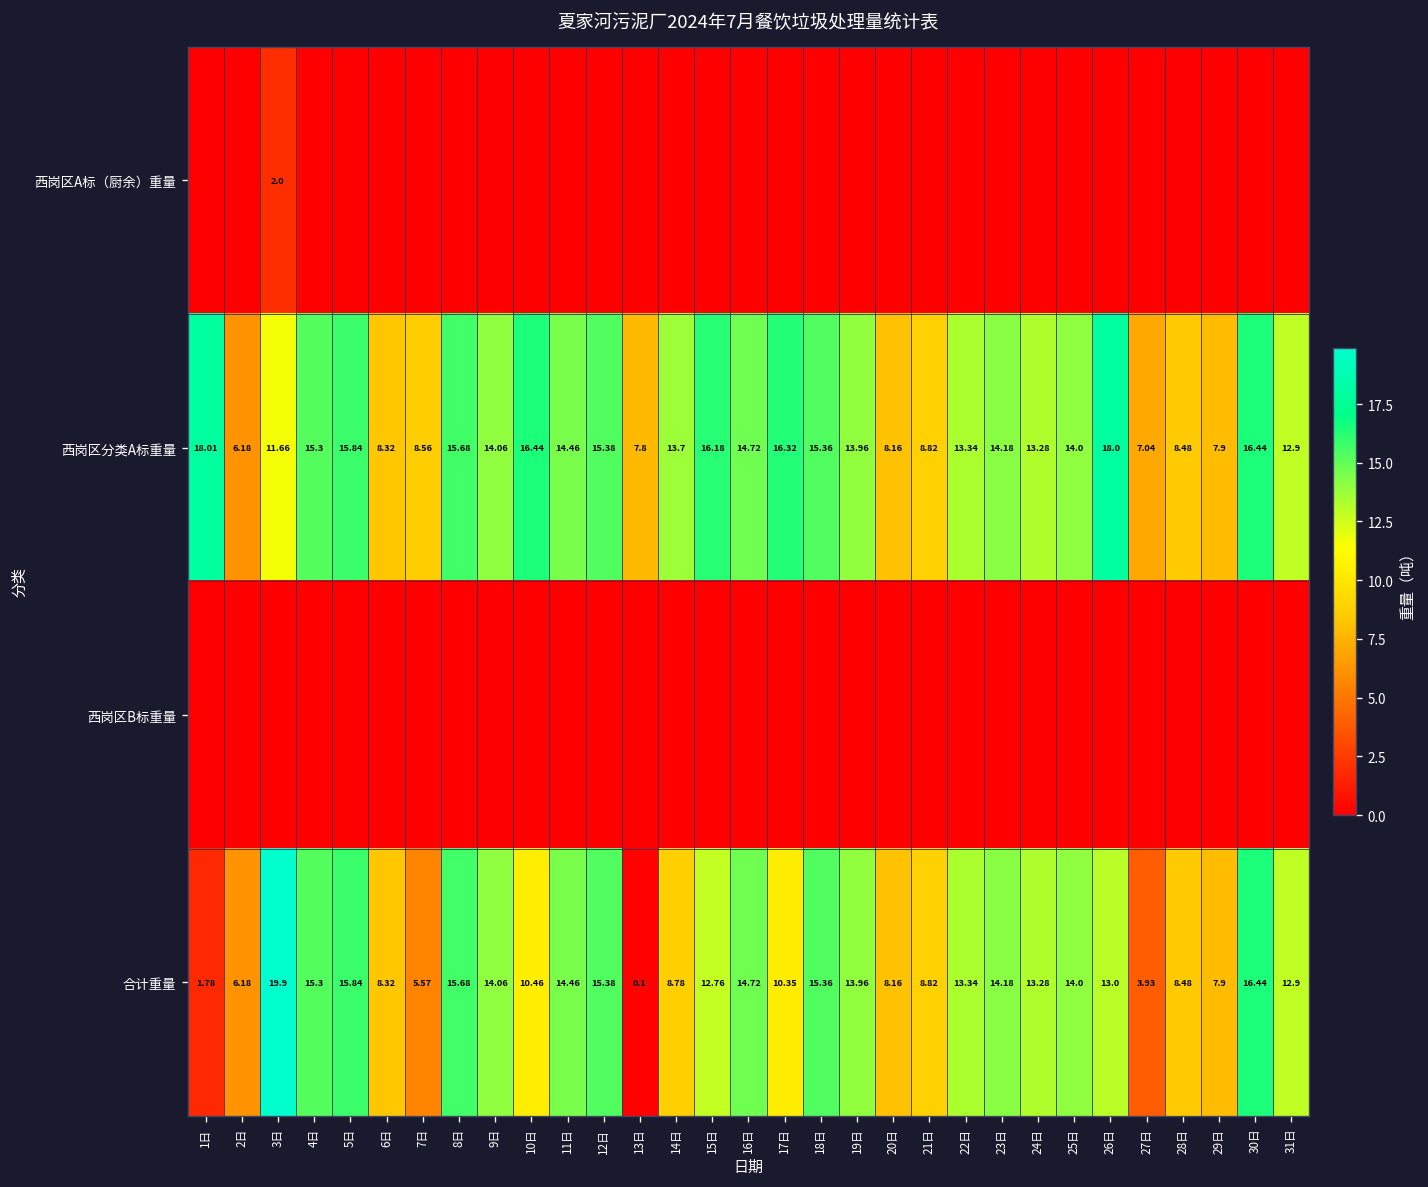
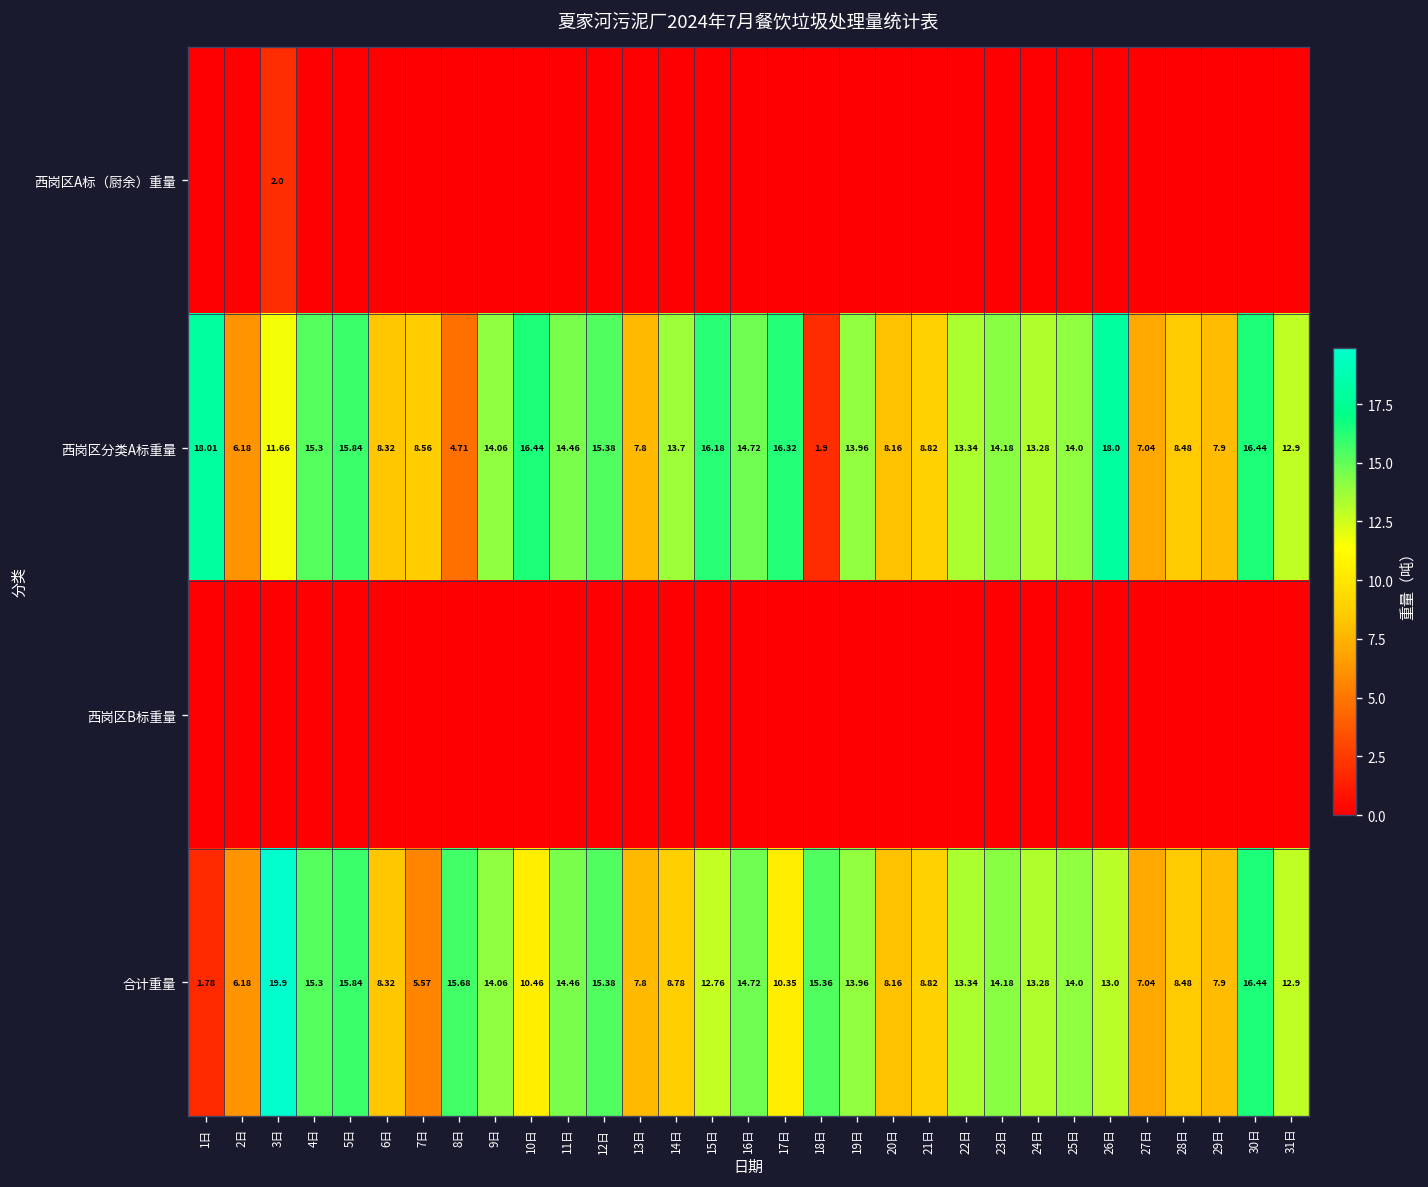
  {
    "西岗区A标（厨余）重量": {
      "3日": 2.0
    },
    "西岗区分类A标重量": {
      "1日": 18.01,
      "2日": 6.18,
      "3日": 11.66,
      "4日": 15.3,
      "5日": 15.84,
      "6日": 8.32,
      "7日": 8.56,
-     "8日": 15.68,
+     "8日": 4.71,
      "9日": 14.06,
      "10日": 16.44,
      "11日": 14.46,
      "12日": 15.38,
      "13日": 7.8,
      "14日": 13.7,
      "15日": 16.18,
      "16日": 14.72,
      "17日": 16.32,
-     "18日": 15.36,
+     "18日": 1.9,
      "19日": 13.96,
      "20日": 8.16,
      "21日": 8.82,
      "22日": 13.34,
      "23日": 14.18,
      "24日": 13.28,
      "25日": 14.0,
      "26日": 18.0,
      "27日": 7.04,
      "28日": 8.48,
      "29日": 7.9,
      "30日": 16.44,
      "31日": 12.9
    },
    "合计重量": {
      "1日": 1.78,
      "2日": 6.18,
      "3日": 19.9,
      "4日": 15.3,
      "5日": 15.84,
      "6日": 8.32,
      "7日": 5.57,
      "8日": 15.68,
      "9日": 14.06,
      "10日": 10.46,
      "11日": 14.46,
      "12日": 15.38,
-     "13日": 0.1,
+     "13日": 7.8,
      "14日": 8.78,
      "15日": 12.76,
      "16日": 14.72,
      "17日": 10.35,
      "18日": 15.36,
      "19日": 13.96,
      "20日": 8.16,
      "21日": 8.82,
      "22日": 13.34,
      "23日": 14.18,
      "24日": 13.28,
      "25日": 14.0,
      "26日": 13.0,
-     "27日": 3.93,
+     "27日": 7.04,
      "28日": 8.48,
      "29日": 7.9,
      "30日": 16.44,
      "31日": 12.9
    }
  }
